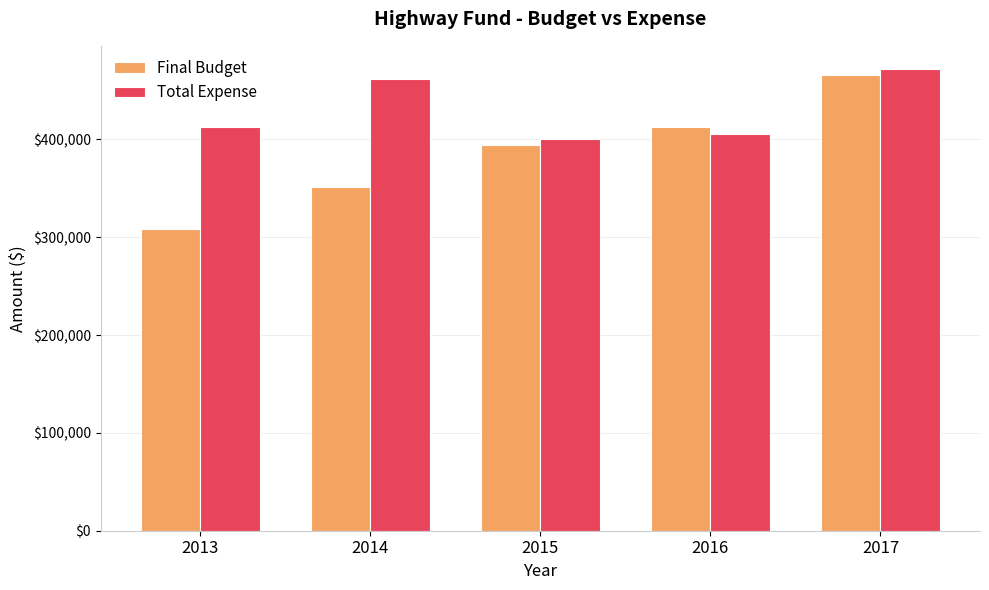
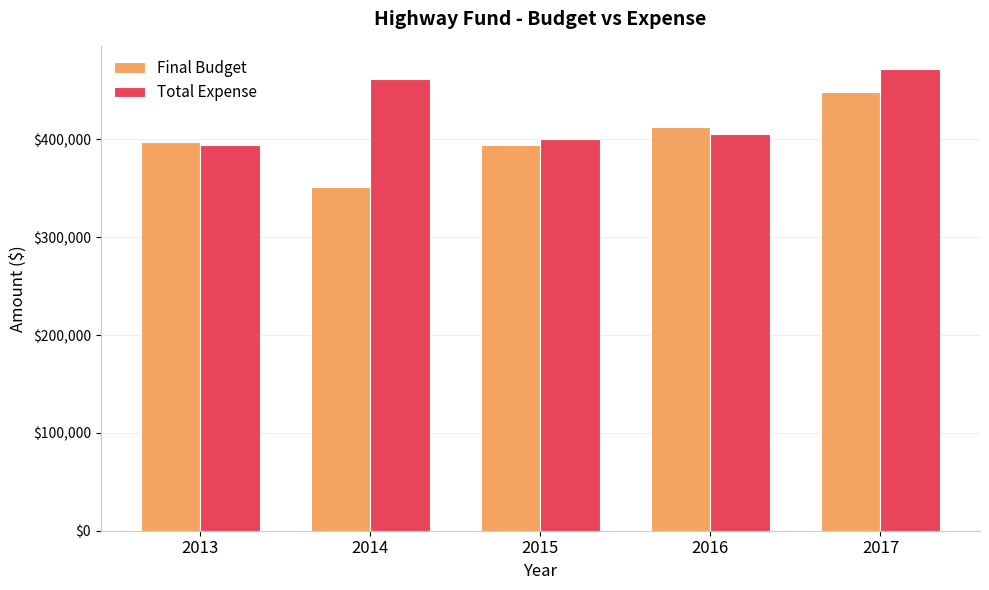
  {
    "Final Budget": {
-     "2013": "$310,000",
+     "2013": "$400,000",
      "2014": "$350,000",
      "2015": "$390,000",
      "2016": "$410,000",
-     "2017": "$470,000"
+     "2017": "$450,000"
    },
    "Total Expense": {
-     "2013": "$410,000",
+     "2013": "$390,000",
      "2014": "$460,000",
      "2015": "$400,000",
      "2016": "$410,000",
      "2017": "$470,000"
    }
  }
